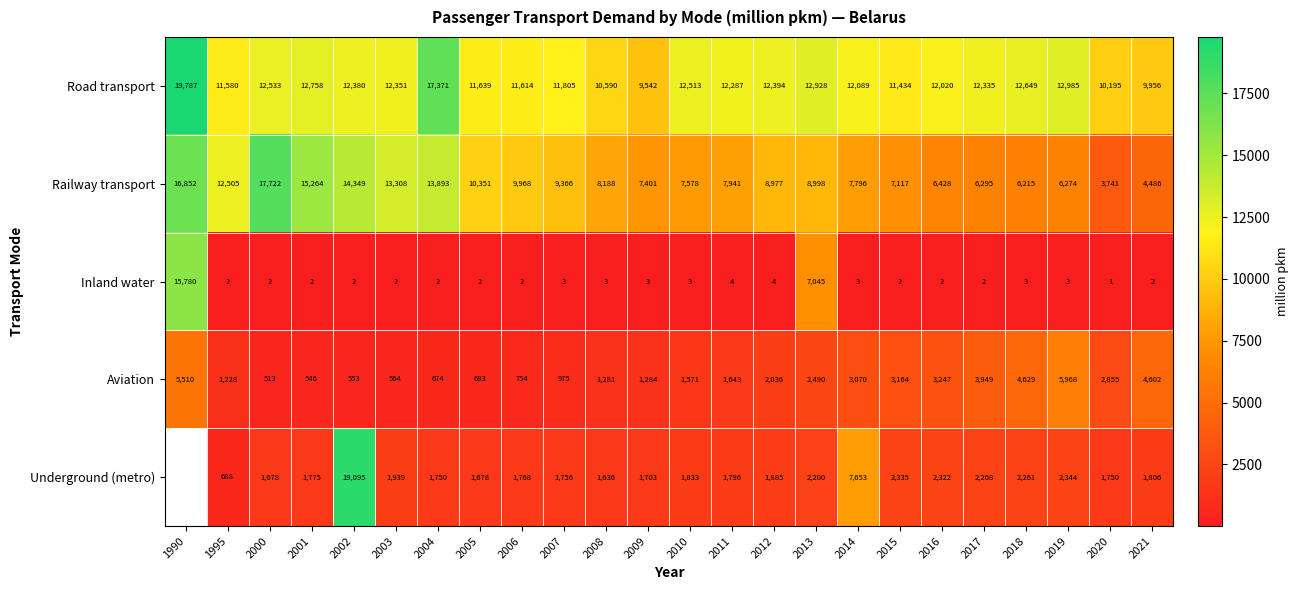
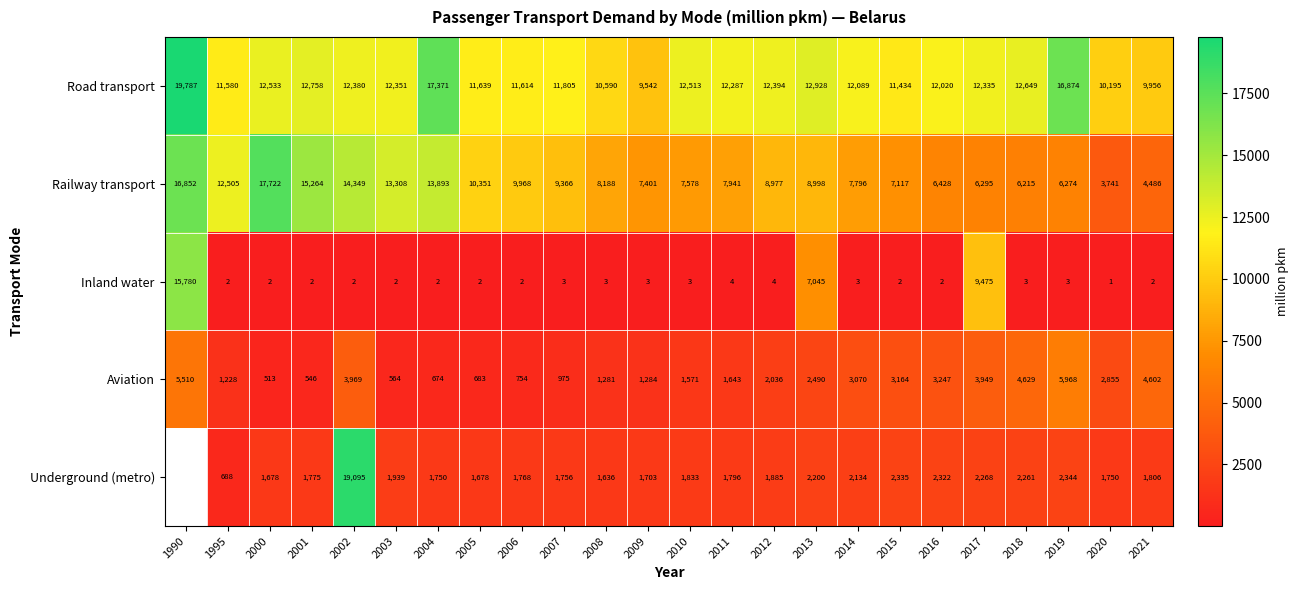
  {
    "Road transport": {
      "1990": "19,787",
      "1995": "11,580",
      "2000": "12,533",
      "2001": "12,758",
      "2002": "12,380",
      "2003": "12,351",
      "2004": "17,371",
      "2005": "11,639",
      "2006": "11,614",
      "2007": "11,805",
      "2008": "10,590",
      "2009": "9,542",
      "2010": "12,513",
      "2011": "12,287",
      "2012": "12,394",
      "2013": "12,928",
      "2014": "12,089",
      "2015": "11,434",
      "2016": "12,020",
      "2017": "12,335",
      "2018": "12,649",
-     "2019": "12,985",
+     "2019": "16,874",
      "2020": "10,195",
      "2021": "9,956"
    },
    "Railway transport": {
      "1990": "16,852",
      "1995": "12,505",
      "2000": "17,722",
      "2001": "15,264",
      "2002": "14,349",
      "2003": "13,308",
      "2004": "13,893",
      "2005": "10,351",
      "2006": "9,968",
      "2007": "9,366",
      "2008": "8,188",
      "2009": "7,401",
      "2010": "7,578",
      "2011": "7,941",
      "2012": "8,977",
      "2013": "8,998",
      "2014": "7,796",
      "2015": "7,117",
      "2016": "6,428",
      "2017": "6,295",
      "2018": "6,215",
      "2019": "6,274",
      "2020": "3,741",
      "2021": "4,486"
    },
    "Inland water": {
      "1990": "15,780",
      "1995": "2",
      "2000": "2",
      "2001": "2",
      "2002": "2",
      "2003": "2",
      "2004": "2",
      "2005": "2",
      "2006": "2",
      "2007": "3",
      "2008": "3",
      "2009": "3",
      "2010": "3",
      "2011": "4",
      "2012": "4",
      "2013": "7,045",
      "2014": "3",
      "2015": "2",
      "2016": "2",
-     "2017": "2",
+     "2017": "9,475",
      "2018": "3",
      "2019": "3",
      "2020": "1",
      "2021": "2"
    },
    "Aviation": {
      "1990": "5,510",
      "1995": "1,228",
      "2000": "513",
      "2001": "546",
-     "2002": "553",
+     "2002": "3,969",
      "2003": "564",
      "2004": "674",
      "2005": "683",
      "2006": "754",
      "2007": "975",
      "2008": "1,281",
      "2009": "1,284",
      "2010": "1,571",
      "2011": "1,643",
      "2012": "2,036",
      "2013": "2,490",
      "2014": "3,070",
      "2015": "3,164",
      "2016": "3,247",
      "2017": "3,949",
      "2018": "4,629",
      "2019": "5,968",
      "2020": "2,855",
      "2021": "4,602"
    },
    "Underground (metro)": {
      "1995": "688",
      "2000": "1,678",
      "2001": "1,775",
      "2002": "19,095",
      "2003": "1,939",
      "2004": "1,750",
      "2005": "1,678",
      "2006": "1,768",
      "2007": "1,756",
      "2008": "1,636",
      "2009": "1,703",
      "2010": "1,833",
      "2011": "1,796",
      "2012": "1,885",
      "2013": "2,200",
-     "2014": "7,653",
+     "2014": "2,134",
      "2015": "2,335",
      "2016": "2,322",
      "2017": "2,268",
      "2018": "2,261",
      "2019": "2,344",
      "2020": "1,750",
      "2021": "1,806"
    }
  }
